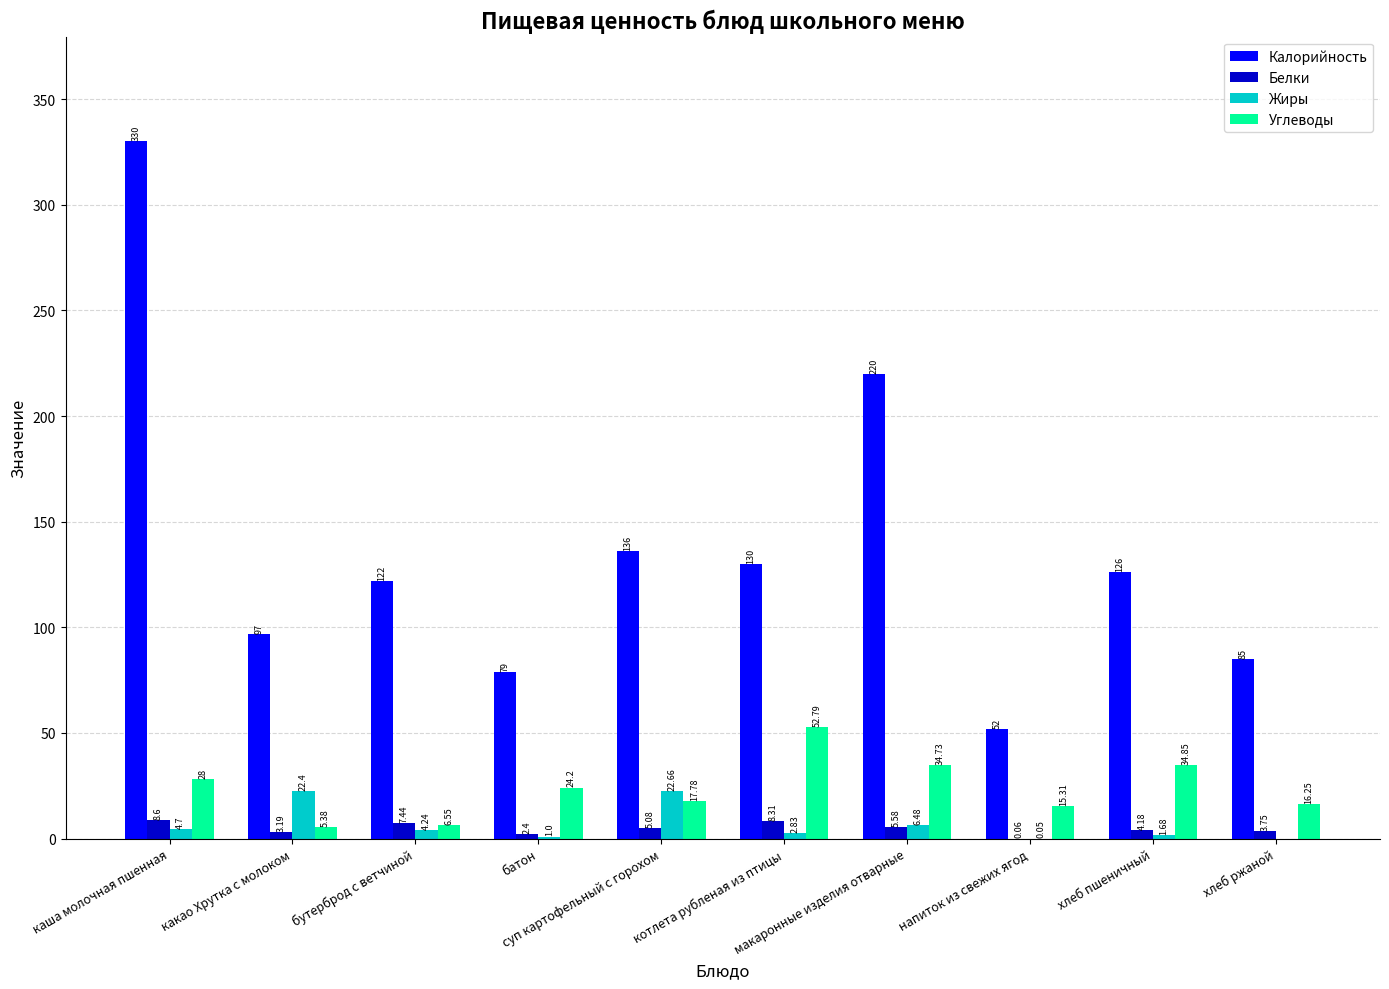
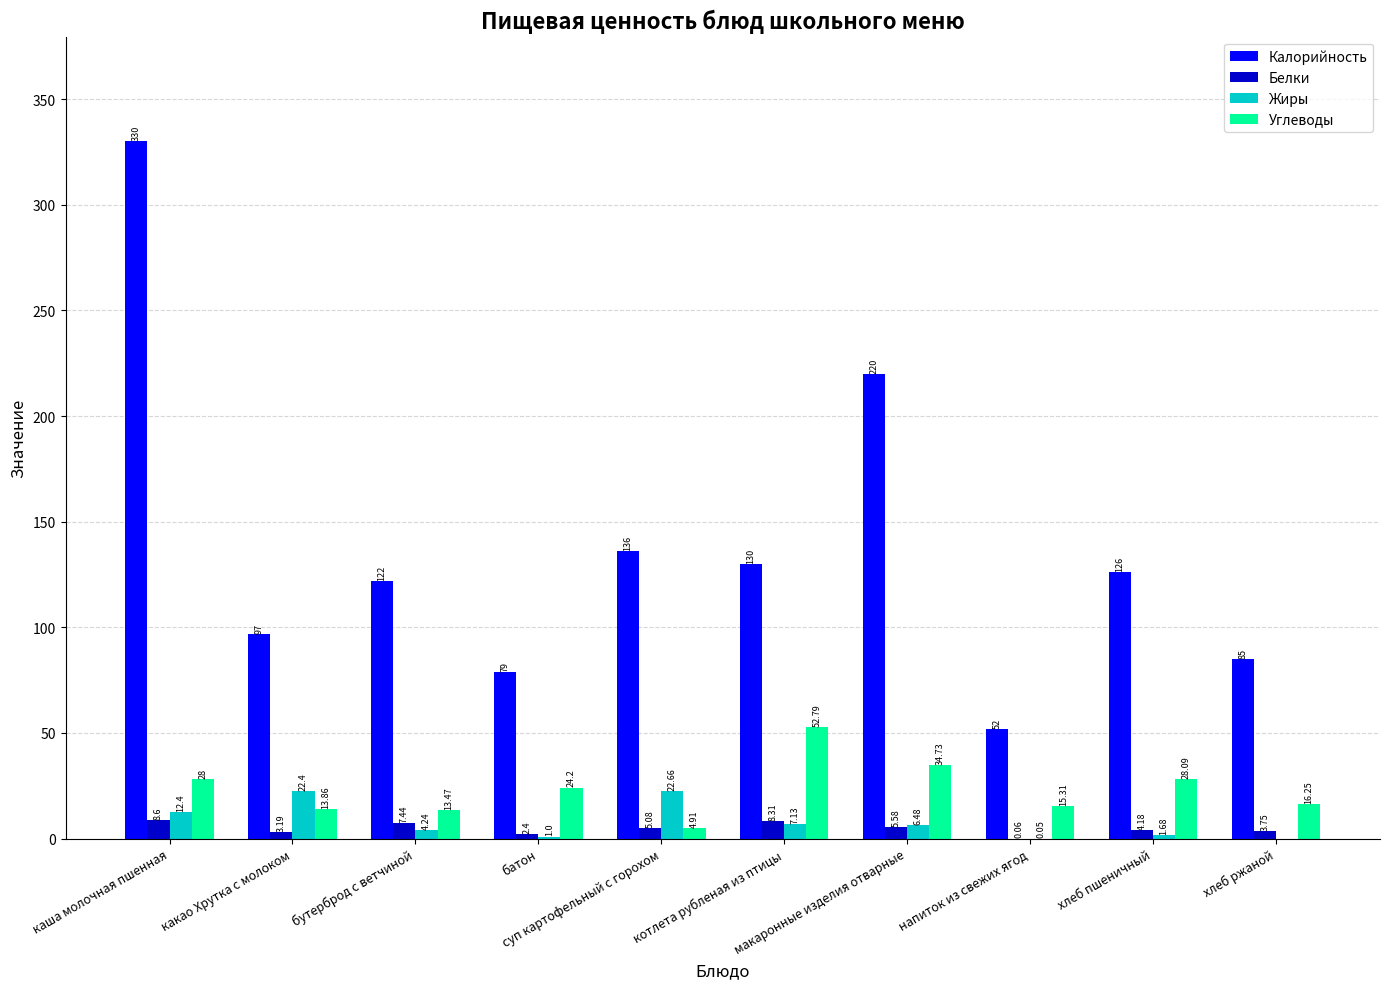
  {
    "Жиры": {
-     "каша молочная пшенная": 4.7,
+     "каша молочная пшенная": 12.4,
      "какао Хрутка с молоком": 22.4,
      "бутерброд с ветчиной": 4.24,
      "батон": 1.0,
      "суп картофельный с горохом": 22.66,
-     "котлета рубленая из птицы": 2.83,
+     "котлета рубленая из птицы": 7.13,
      "макаронные изделия отварные": 6.48,
      "напиток из свежих ягод": 0.05,
      "хлеб пшеничный": 1.68
    },
    "Углеводы": {
      "каша молочная пшенная": 28,
-     "какао Хрутка с молоком": 5.38,
-     "бутерброд с ветчиной": 6.55,
+     "какао Хрутка с молоком": 13.86,
+     "бутерброд с ветчиной": 13.47,
      "батон": 24.2,
-     "суп картофельный с горохом": 17.78,
+     "суп картофельный с горохом": 4.91,
      "котлета рубленая из птицы": 52.79,
      "макаронные изделия отварные": 34.73,
      "напиток из свежих ягод": 15.31,
-     "хлеб пшеничный": 34.85,
+     "хлеб пшеничный": 28.09,
      "хлеб ржаной": 16.25
    }
  }
